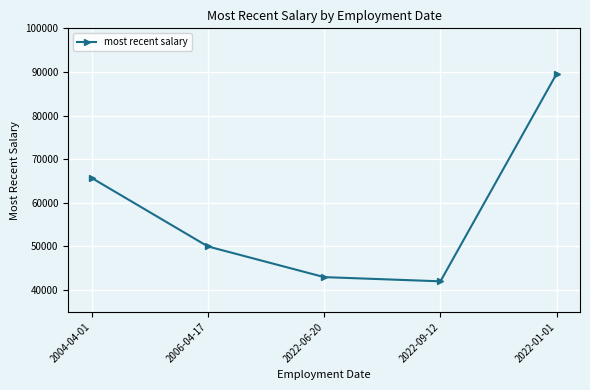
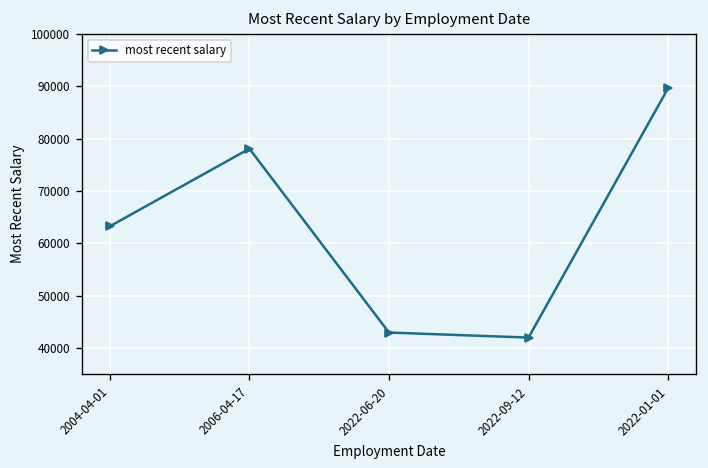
  {
-   "2004-04-01": 66000,
-   "2006-04-17": 50000,
+   "2004-04-01": 63000,
+   "2006-04-17": 78000,
    "2022-06-20": 43000,
    "2022-09-12": 42000,
    "2022-01-01": 90000
  }
